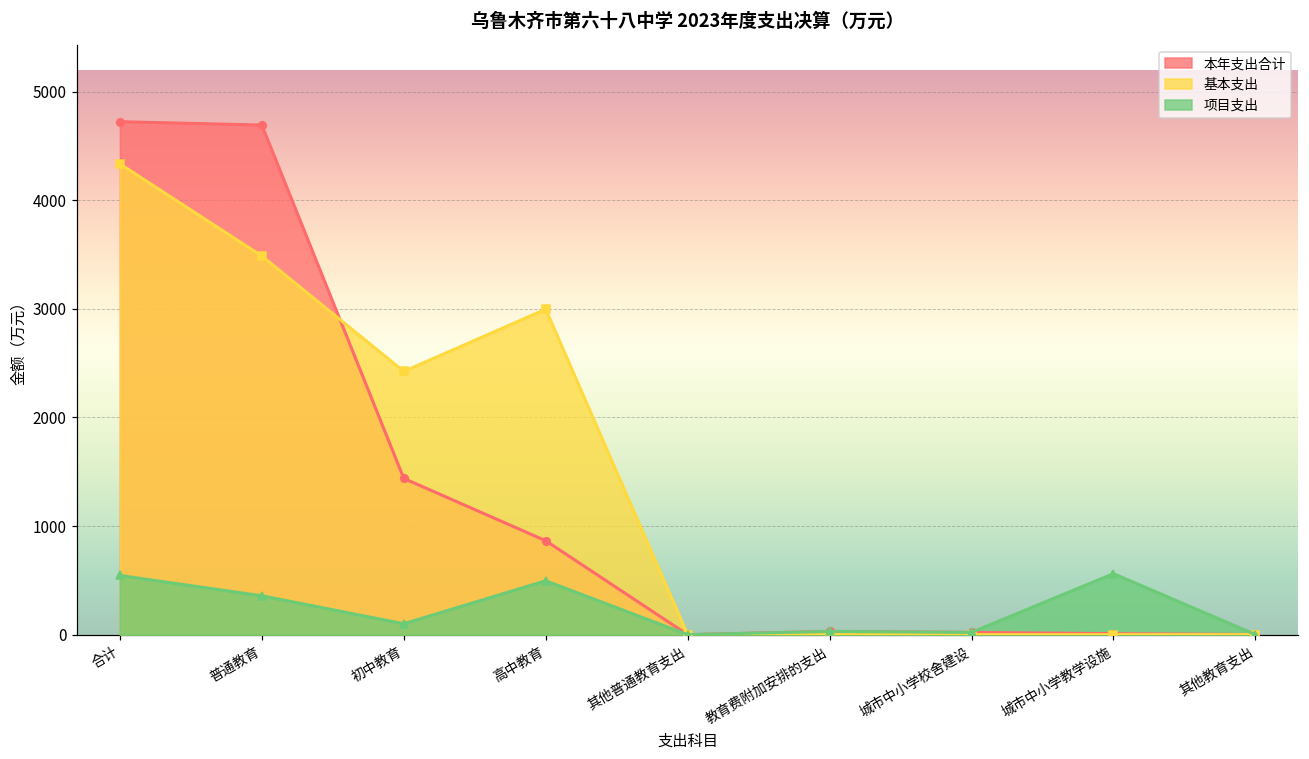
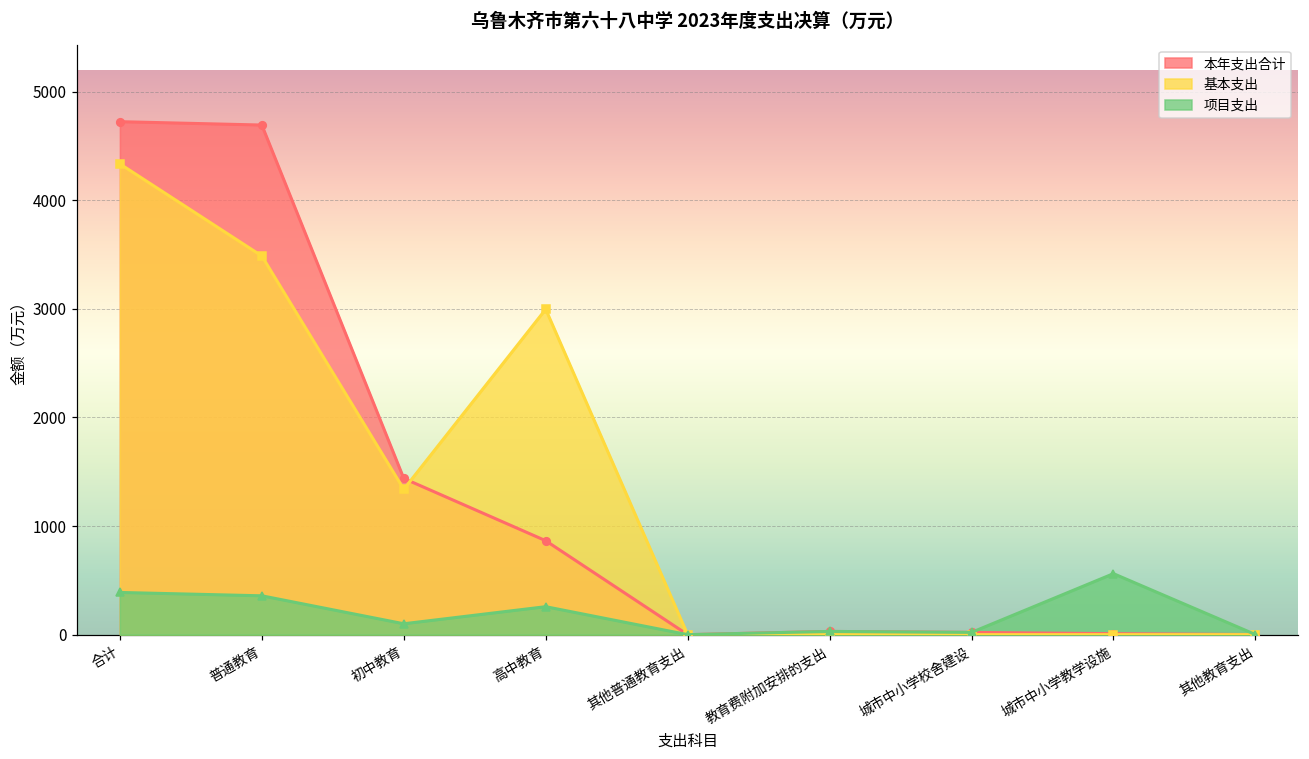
  {
    "本年支出合计": {
      "合计": 4700,
      "普通教育": 4700,
      "初中教育": 1400,
      "高中教育": 900
    },
    "基本支出": {
      "合计": 4300,
      "普通教育": 3500,
-     "初中教育": 2400,
+     "初中教育": 1300,
      "高中教育": 3000,
      "教育费附加安排的支出": 0
    },
    "项目支出": {
-     "合计": 500,
+     "合计": 400,
      "普通教育": 400,
      "初中教育": 100,
-     "高中教育": 500,
+     "高中教育": 300,
      "城市中小学教学设施": 600
    }
  }
